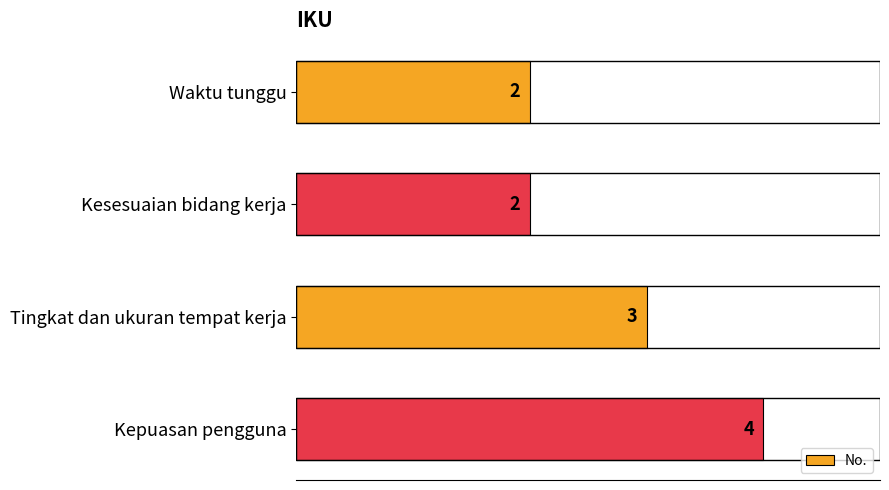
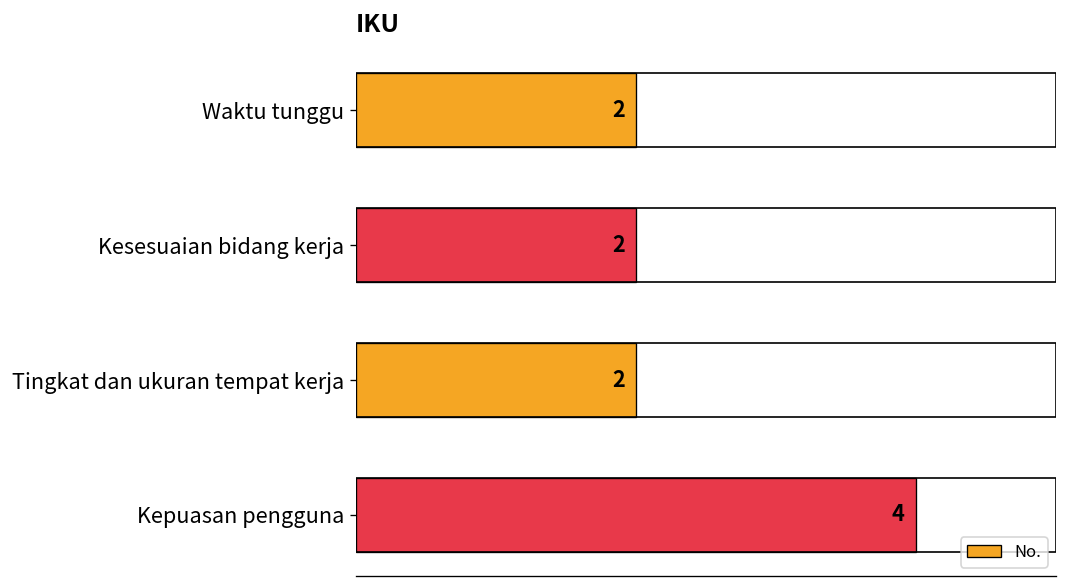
  {
    "Waktu tunggu": 2,
    "Kesesuaian bidang kerja": 2,
-   "Tingkat dan ukuran tempat kerja": 3,
+   "Tingkat dan ukuran tempat kerja": 2,
    "Kepuasan pengguna": 4
  }
